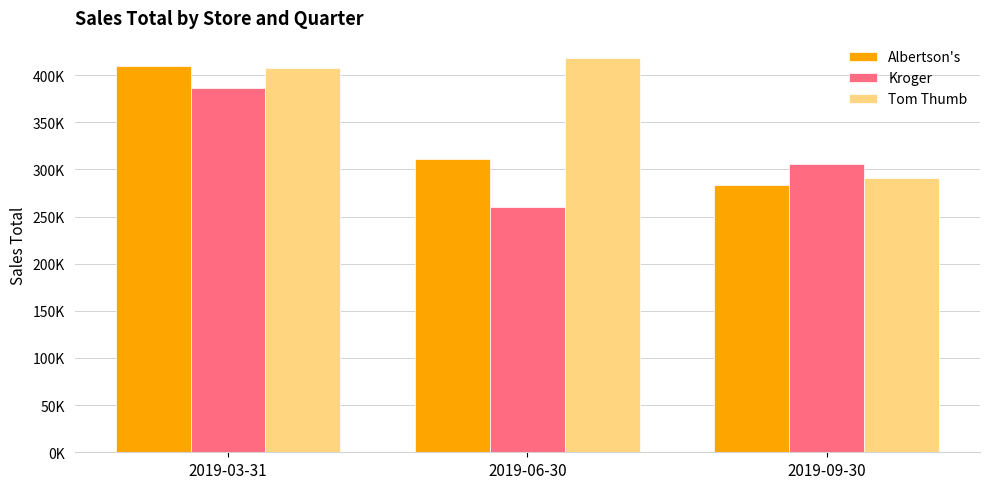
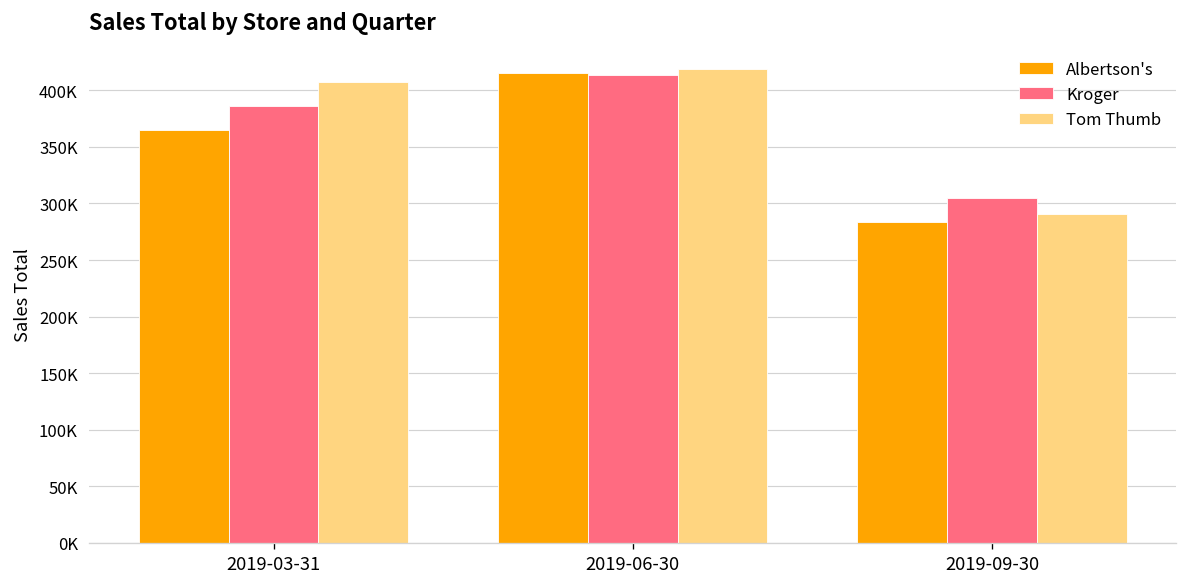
  {
    "Albertson's": {
-     "2019-03-31": 410000,
-     "2019-06-30": 310000,
+     "2019-03-31": 370000,
+     "2019-06-30": 420000,
      "2019-09-30": 280000
    },
    "Kroger": {
      "2019-03-31": 390000,
-     "2019-06-30": 260000,
+     "2019-06-30": 410000,
      "2019-09-30": 310000
    },
    "Tom Thumb": {
      "2019-03-31": 410000,
      "2019-06-30": 420000,
      "2019-09-30": 290000
    }
  }
